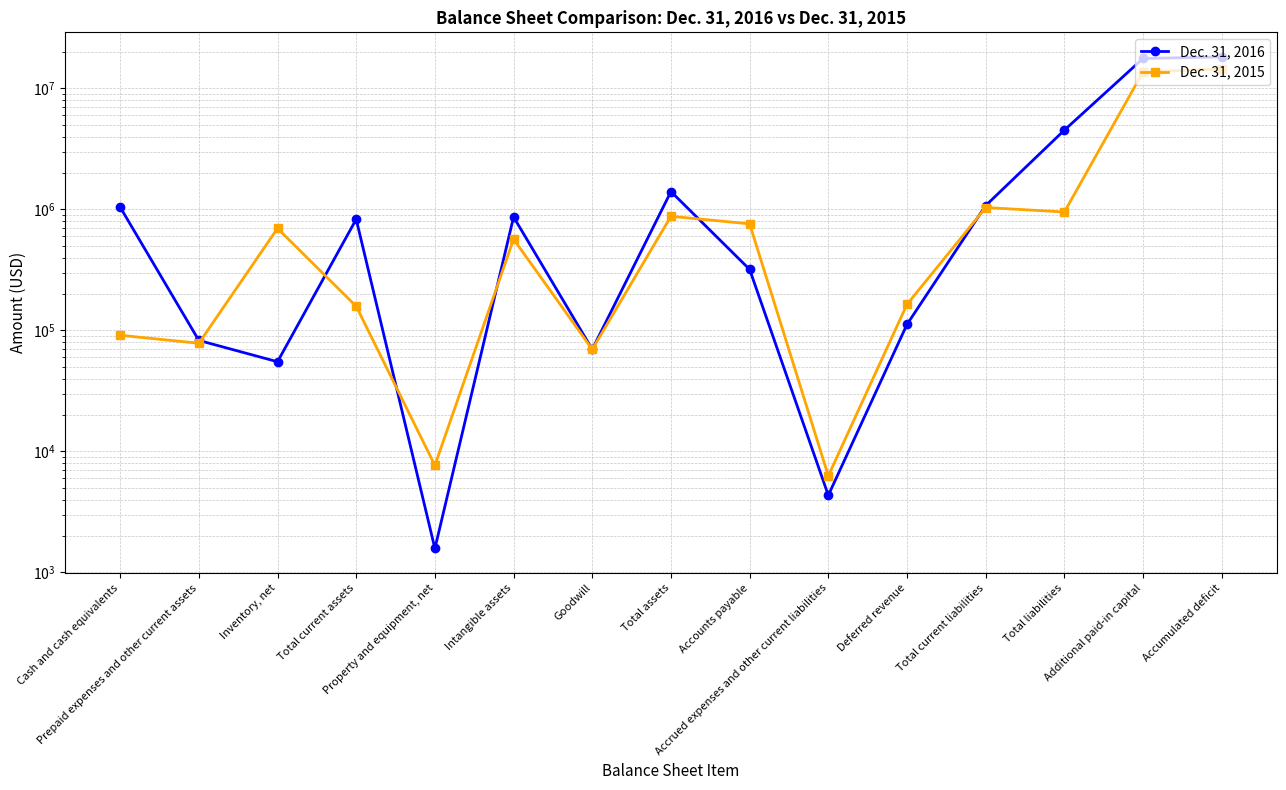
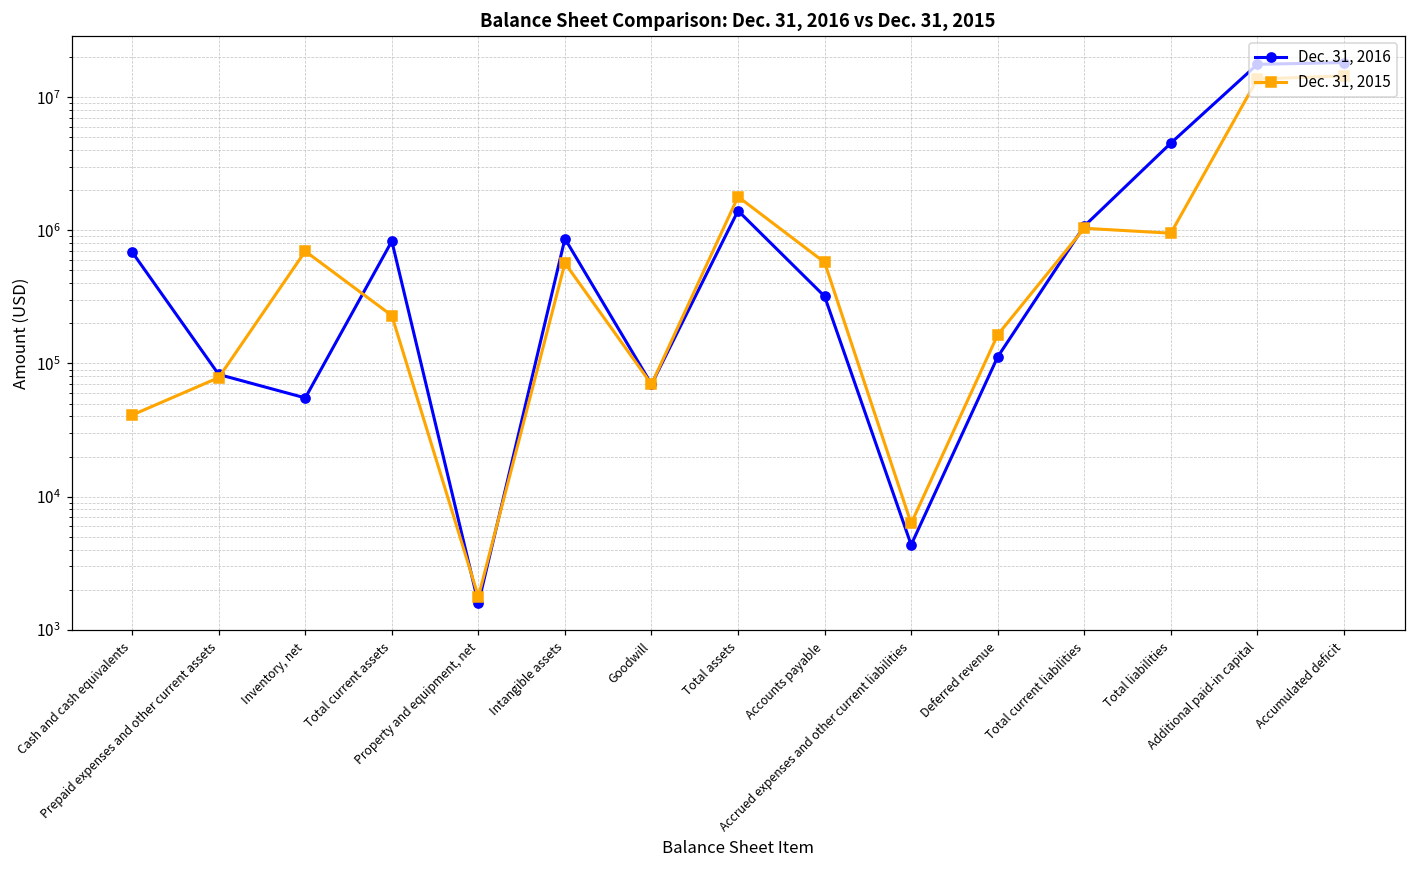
  {
    "Dec. 31, 2016": {
-     "Cash and cash equivalents": 1000000,
+     "Cash and cash equivalents": 700000,
      "Prepaid expenses and other current assets": 80000,
      "Inventory, net": 60000,
      "Total current assets": 800000,
      "Property and equipment, net": 1600,
      "Intangible assets": 900000,
      "Total assets": 1400000,
      "Accounts payable": 320000,
      "Accrued expenses and other current liabilities": 4300,
      "Deferred revenue": 110000,
      "Total liabilities": 4500000
    },
    "Dec. 31, 2015": {
-     "Cash and cash equivalents": 90000,
+     "Cash and cash equivalents": 41000,
      "Prepaid expenses and other current assets": 80000,
      "Inventory, net": 700000,
-     "Total current assets": 160000,
-     "Property and equipment, net": 8000,
+     "Total current assets": 230000,
+     "Property and equipment, net": 1800,
      "Intangible assets": 600000,
-     "Total assets": 900000,
-     "Accounts payable": 800000,
+     "Total assets": 1800000,
+     "Accounts payable": 600000,
      "Accrued expenses and other current liabilities": 6000,
      "Deferred revenue": 160000,
      "Total liabilities": 1000000
    }
  }
